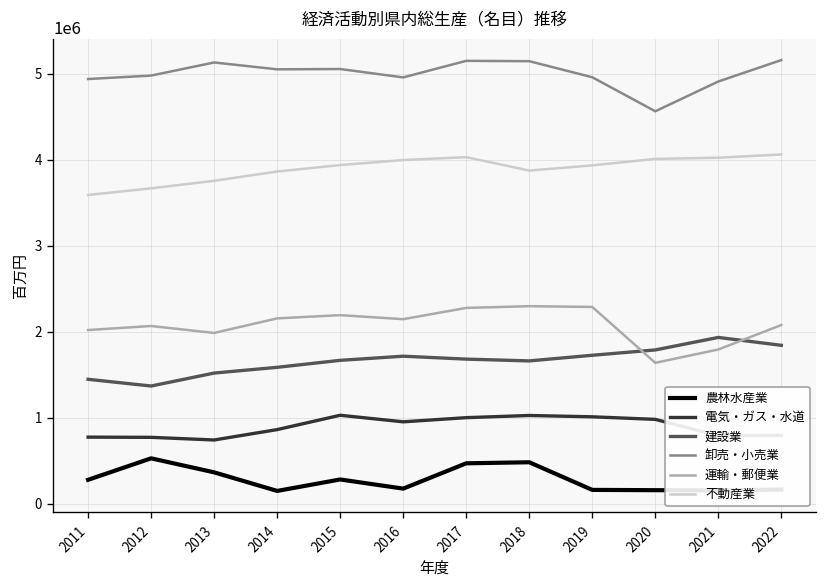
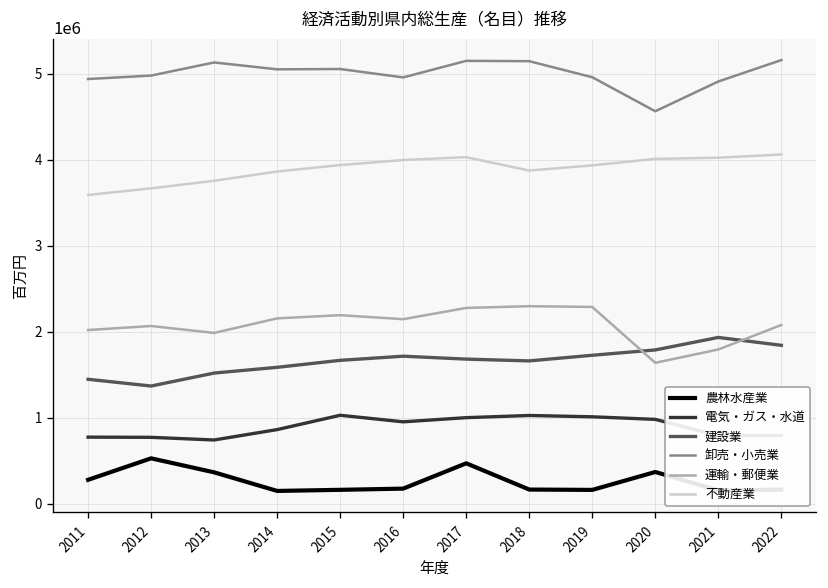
  {
    "農林水産業": {
      "2011": 300000,
      "2012": 500000,
      "2013": 400000,
      "2014": 200000,
-     "2015": 300000,
+     "2015": 200000,
      "2016": 200000,
      "2017": 500000,
-     "2018": 500000,
+     "2018": 200000,
      "2019": 200000,
-     "2020": 200000
+     "2020": 400000
    }
  }
